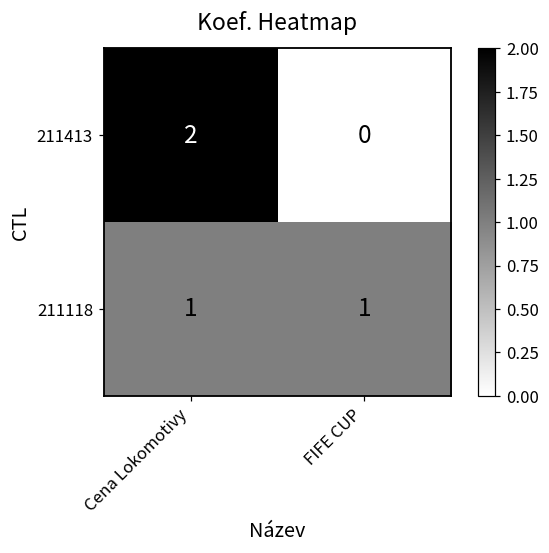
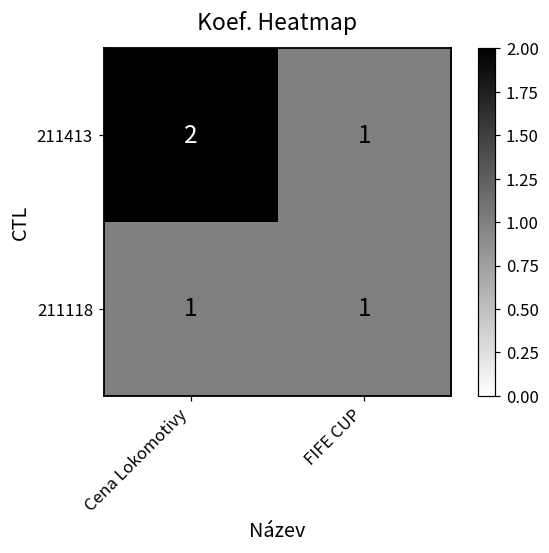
  {
    "211413": {
      "Cena Lokomotivy": 2,
-     "FIFE CUP": 0
+     "FIFE CUP": 1
    },
    "211118": {
      "Cena Lokomotivy": 1,
      "FIFE CUP": 1
    }
  }
